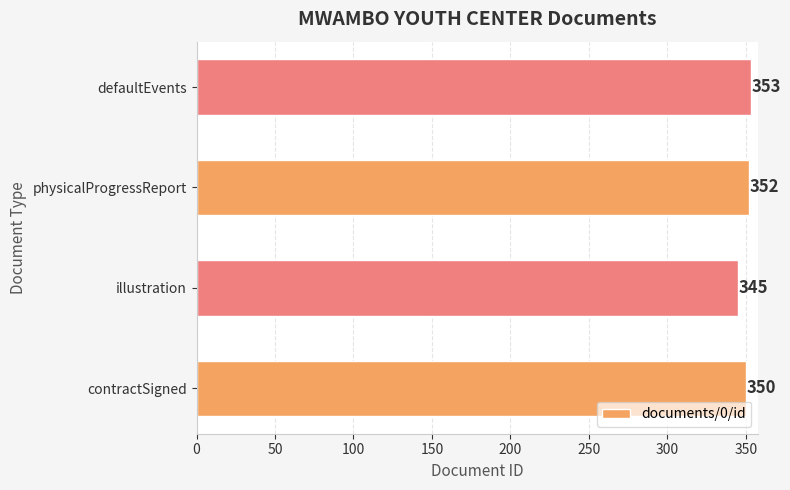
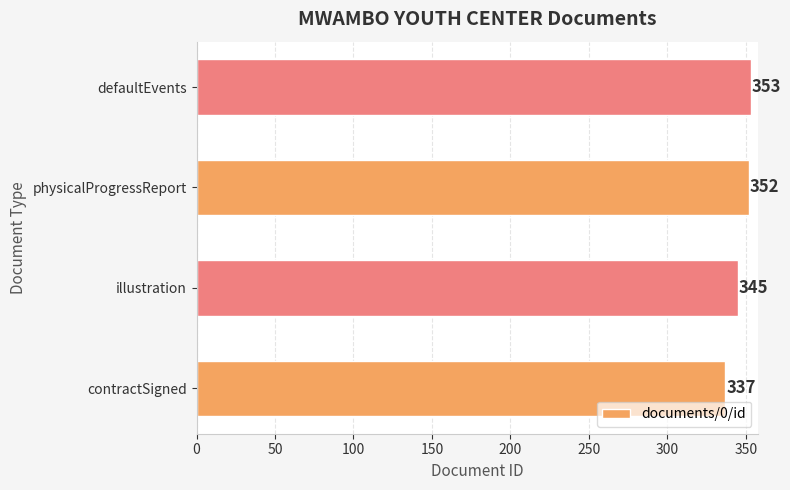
  {
    "defaultEvents": 353,
    "physicalProgressReport": 352,
    "illustration": 345,
-   "contractSigned": 350
+   "contractSigned": 337
  }
